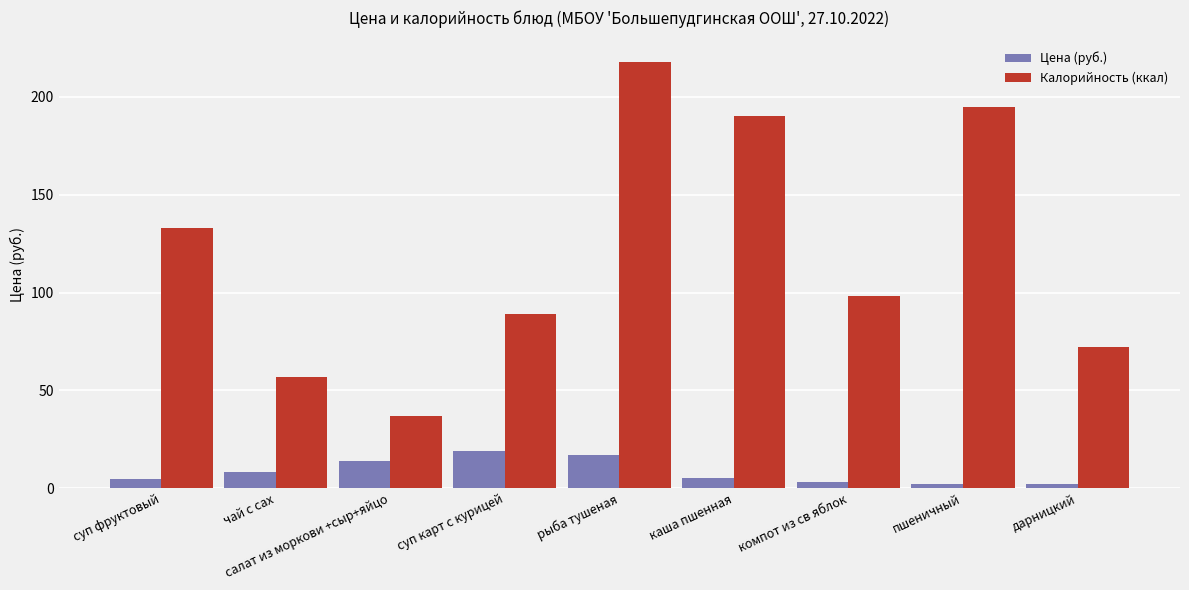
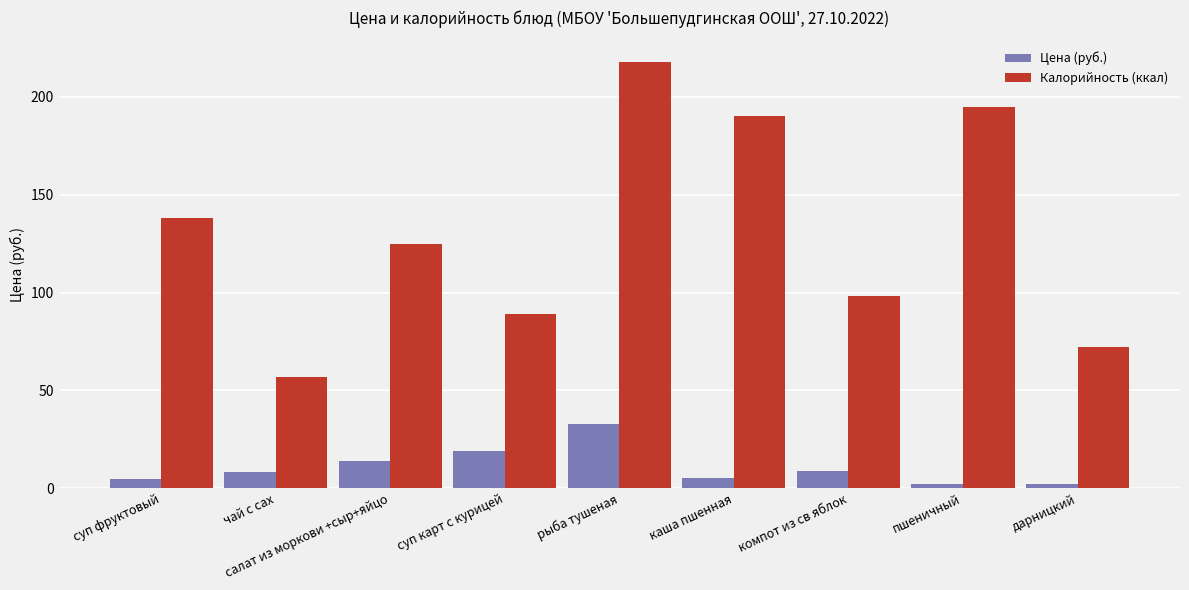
  {
    "Цена (руб.)": {
      "суп фруктовый": 5,
      "чай с сах": 8,
      "салат из моркови +сыр+яйцо": 14,
      "суп карт с курицей": 19,
-     "рыба тушеная": 17,
+     "рыба тушеная": 33,
      "каша пшенная": 5,
-     "компот из св яблок": 3,
+     "компот из св яблок": 9,
      "пшеничный": 2,
      "дарницкий": 2
    },
    "Калорийность (ккал)": {
-     "суп фруктовый": 133,
+     "суп фруктовый": 138,
      "чай с сах": 57,
-     "салат из моркови +сыр+яйцо": 37,
+     "салат из моркови +сыр+яйцо": 125,
      "суп карт с курицей": 89,
      "рыба тушеная": 218,
      "каша пшенная": 190,
      "компот из св яблок": 98,
      "пшеничный": 195,
      "дарницкий": 72
    }
  }
